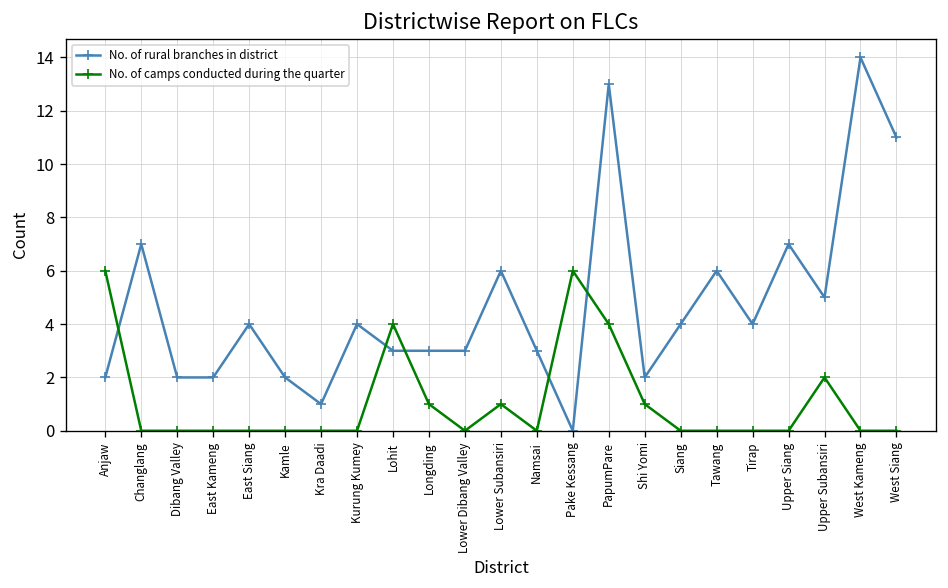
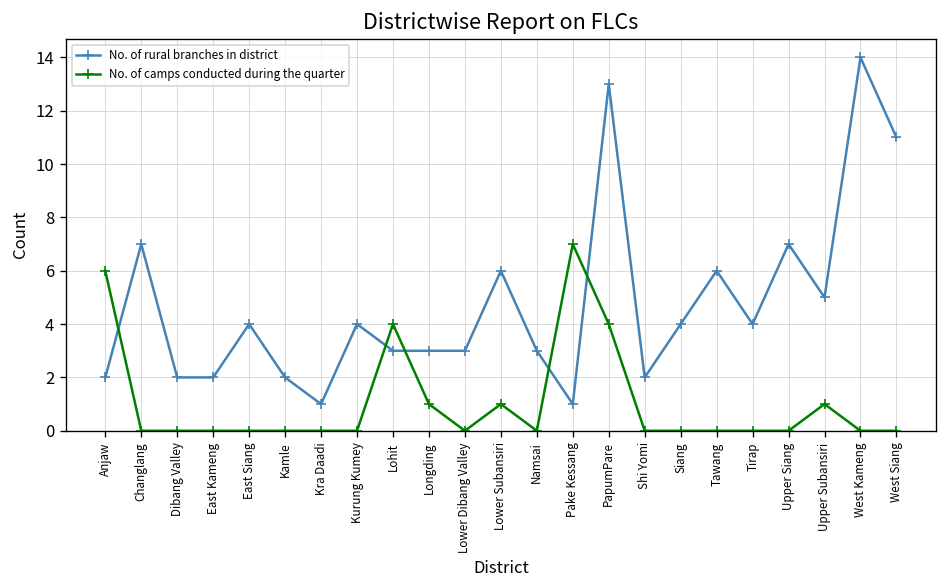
  {
    "No. of rural branches in district": {
      "Anjaw": 2,
      "Changlang": 7,
      "Dibang Valley": 2,
      "East Kameng": 2,
      "East Siang": 4,
      "Kamle": 2,
      "Kra Daadi": 1,
      "Kurung Kumey": 4,
      "Lohit": 3,
      "Longding": 3,
      "Lower Dibang Valley": 3,
      "Lower Subansiri": 6,
      "Namsai": 3,
-     "Pake Kessang": 0,
+     "Pake Kessang": 1,
      "PapumPare": 13,
      "Shi Yomi": 2,
      "Siang": 4,
      "Tawang": 6,
      "Tirap": 4,
      "Upper Siang": 7,
      "Upper Subansiri": 5,
      "West Kameng": 14,
      "West Siang": 11
    },
    "No. of camps conducted during the quarter": {
      "Anjaw": 6,
      "Changlang": 0,
      "Dibang Valley": 0,
      "East Kameng": 0,
      "East Siang": 0,
      "Kamle": 0,
      "Kra Daadi": 0,
      "Kurung Kumey": 0,
      "Lohit": 4,
      "Longding": 1,
      "Lower Dibang Valley": 0,
      "Lower Subansiri": 1,
      "Namsai": 0,
-     "Pake Kessang": 6,
+     "Pake Kessang": 7,
      "PapumPare": 4,
-     "Shi Yomi": 1,
+     "Shi Yomi": 0,
      "Siang": 0,
      "Tawang": 0,
      "Tirap": 0,
      "Upper Siang": 0,
-     "Upper Subansiri": 2,
+     "Upper Subansiri": 1,
      "West Kameng": 0,
      "West Siang": 0
    }
  }
